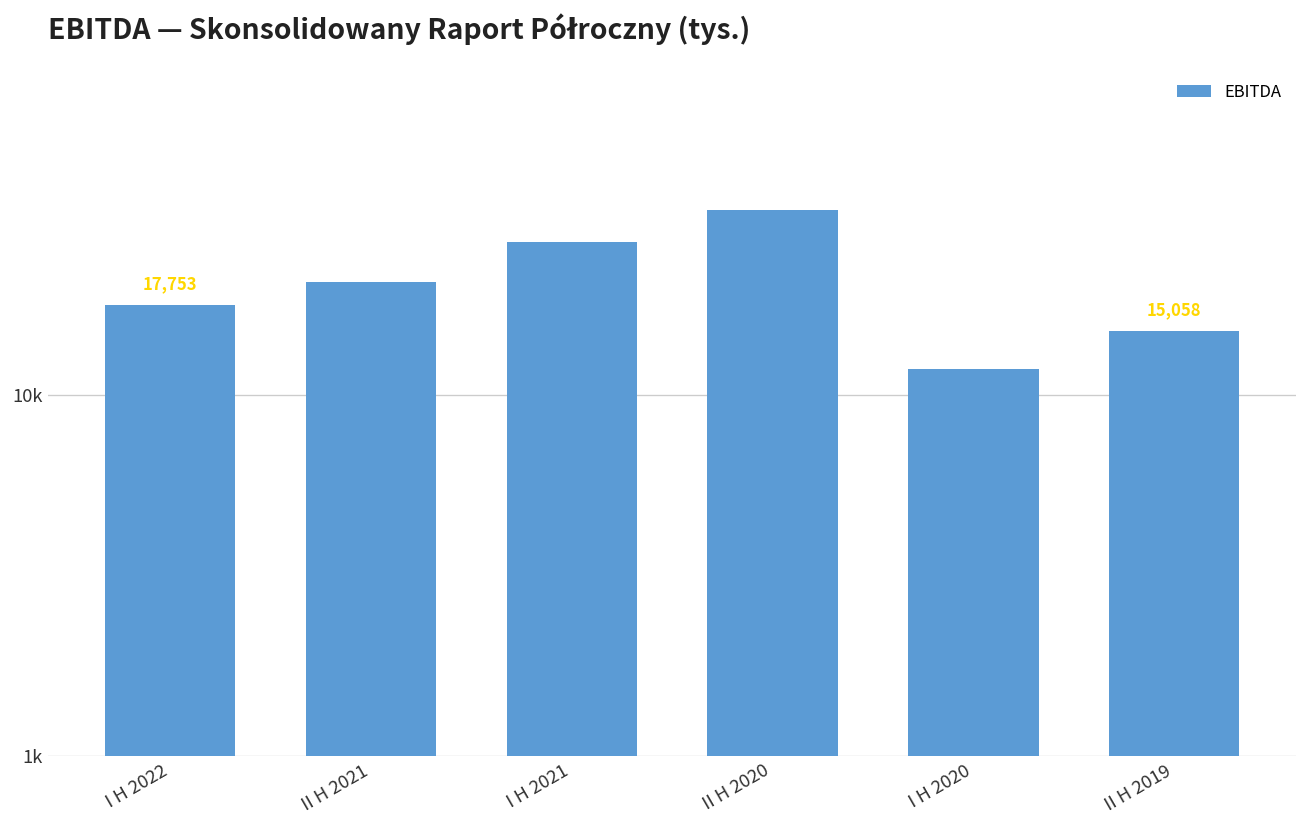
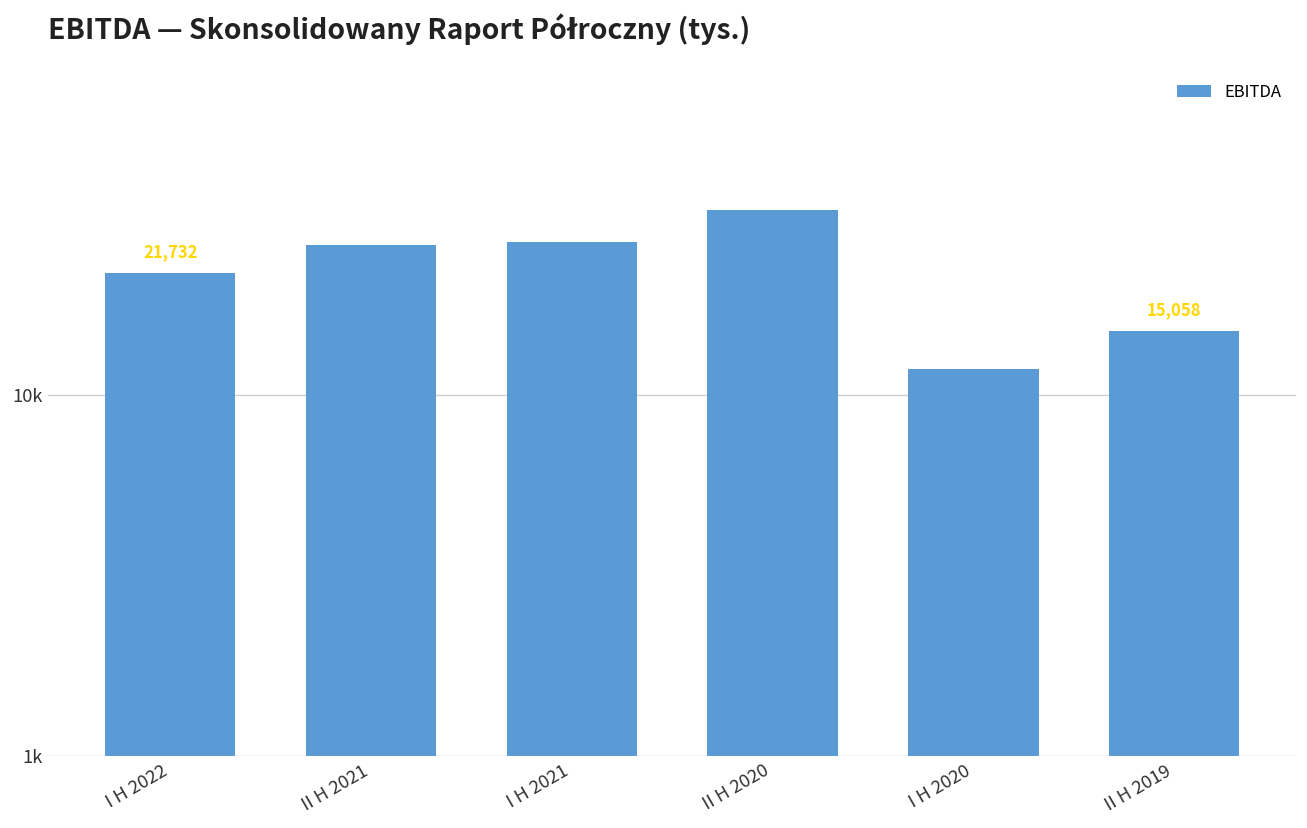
  {
-   "I H 2022": "17,753",
-   "II H 2021": "21000",
+   "I H 2022": "21,732",
+   "II H 2021": "26000",
    "II H 2019": "15,058"
  }
